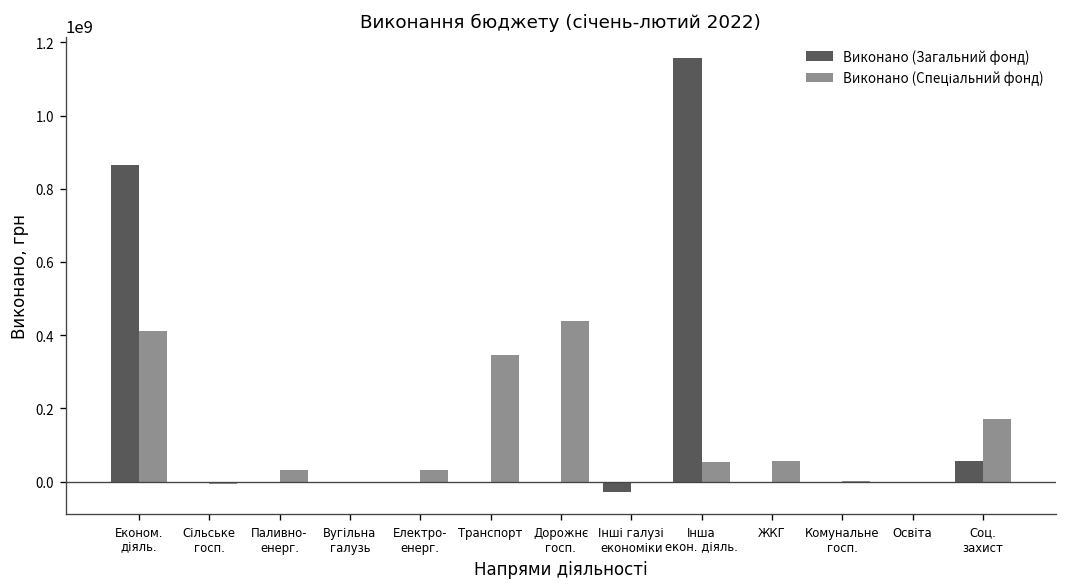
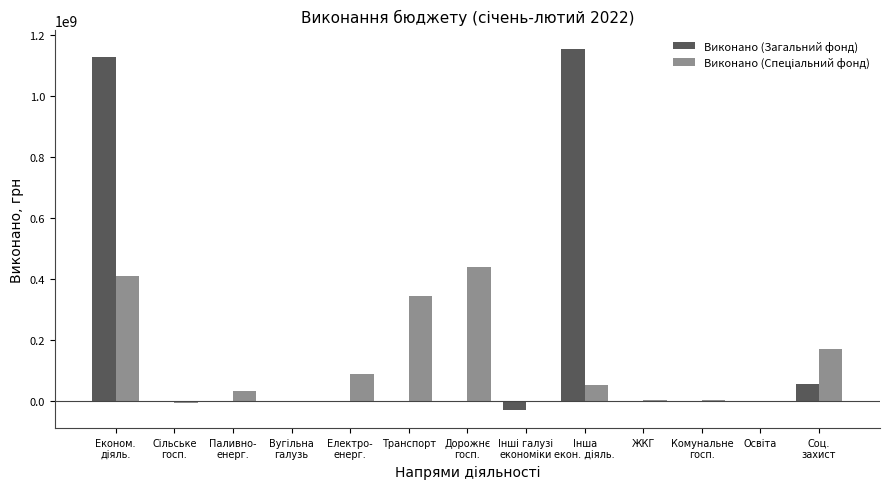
  {
    "Виконано (Загальний фонд)": {
-     "Економ. діяль.": 870000000,
+     "Економ. діяль.": 1130000000,
      "Паливно- енерг.": 0,
      "Вугільна галузь": 0,
      "Електро- енерг.": 0,
      "Транспорт": 0,
      "Дорожнє госп.": 0,
      "Інші галузі економіки": -30000000,
      "Інша екон. діяль.": 1160000000,
      "Соц. захист": 60000000
    },
    "Виконано (Спеціальний фонд)": {
      "Економ. діяль.": 410000000,
      "Паливно- енерг.": 30000000,
      "Вугільна галузь": 0,
-     "Електро- енерг.": 30000000,
+     "Електро- енерг.": 90000000,
      "Транспорт": 350000000,
      "Дорожнє госп.": 440000000,
      "Інші галузі економіки": 0,
      "Інша екон. діяль.": 50000000,
-     "ЖКГ": 60000000,
+     "ЖКГ": 0,
      "Освіта": 0,
      "Соц. захист": 170000000
    }
  }
